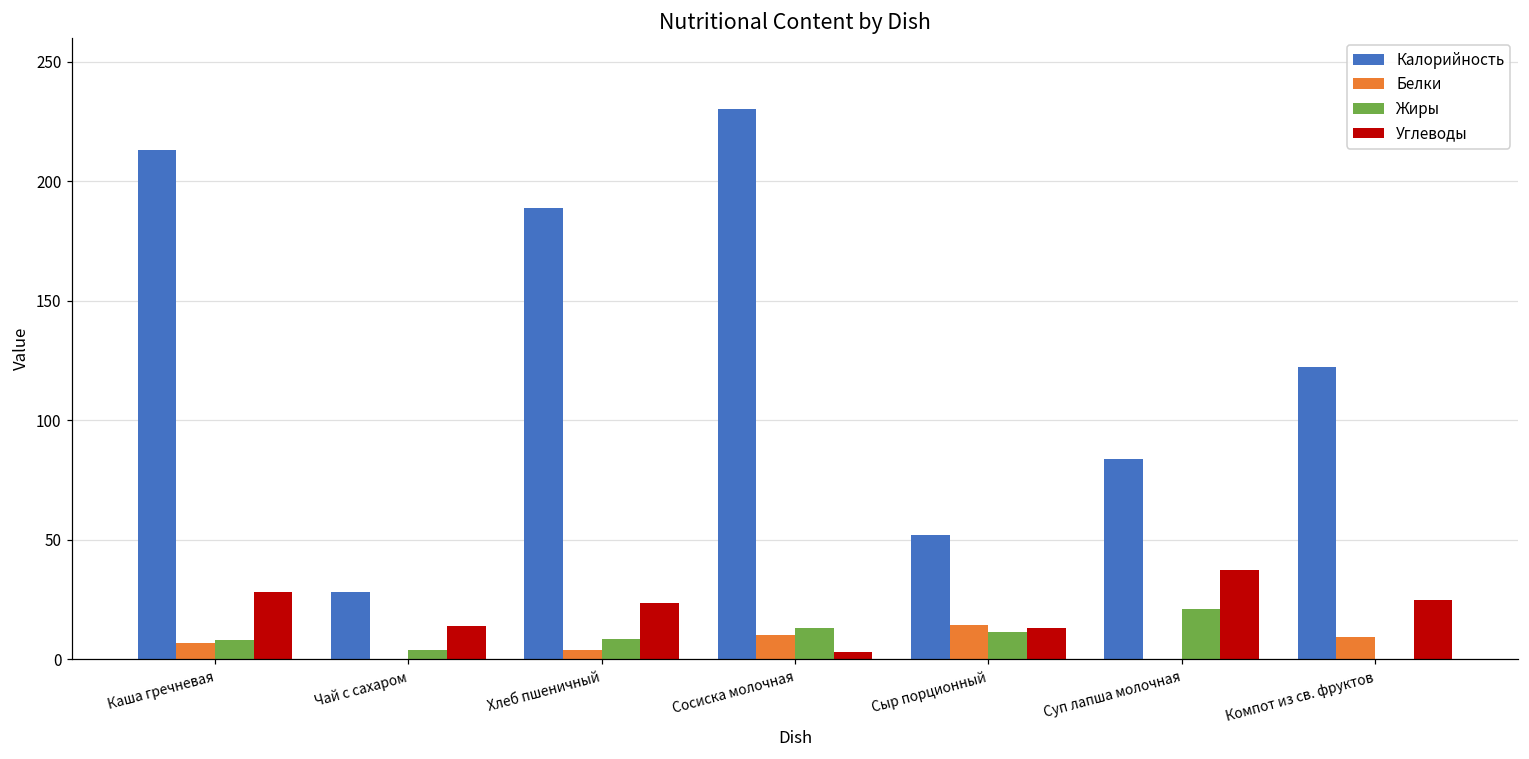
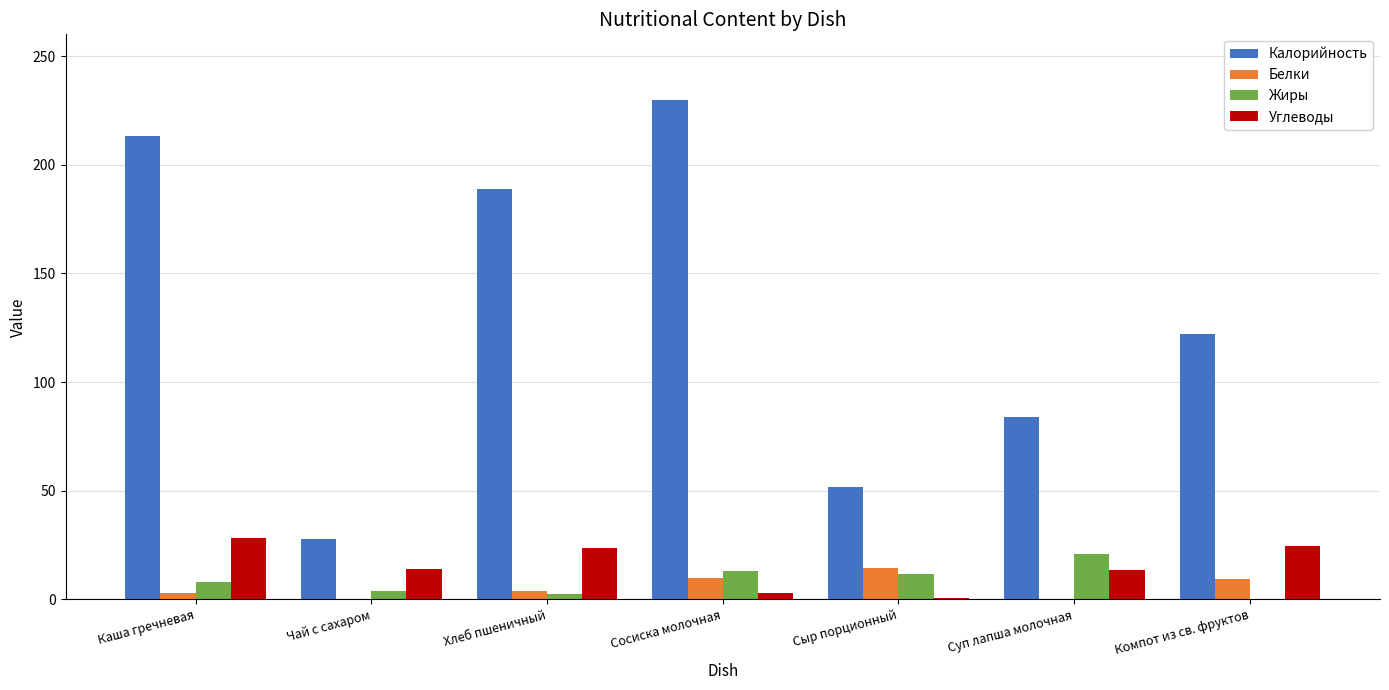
  {
    "Калорийность": {
      "Каша гречневая": 213,
      "Чай с сахаром": 28,
      "Хлеб пшеничный": 189,
      "Сосиска молочная": 230,
      "Сыр порционный": 52,
      "Суп лапша молочная": 84,
      "Компот из св. фруктов": 122
    },
    "Белки": {
-     "Каша гречневая": 7,
+     "Каша гречневая": 3,
      "Чай с сахаром": 0,
      "Хлеб пшеничный": 4,
      "Сосиска молочная": 10,
      "Сыр порционный": 14,
      "Суп лапша молочная": 0,
      "Компот из св. фруктов": 9
    },
    "Жиры": {
      "Каша гречневая": 8,
      "Чай с сахаром": 4,
-     "Хлеб пшеничный": 9,
+     "Хлеб пшеничный": 3,
      "Сосиска молочная": 13,
      "Сыр порционный": 12,
      "Суп лапша молочная": 21,
      "Компот из св. фруктов": 0
    },
    "Углеводы": {
      "Каша гречневая": 28,
      "Чай с сахаром": 14,
      "Хлеб пшеничный": 24,
      "Сосиска молочная": 3,
-     "Сыр порционный": 13,
-     "Суп лапша молочная": 37,
+     "Сыр порционный": 1,
+     "Суп лапша молочная": 14,
      "Компот из св. фруктов": 25
    }
  }
